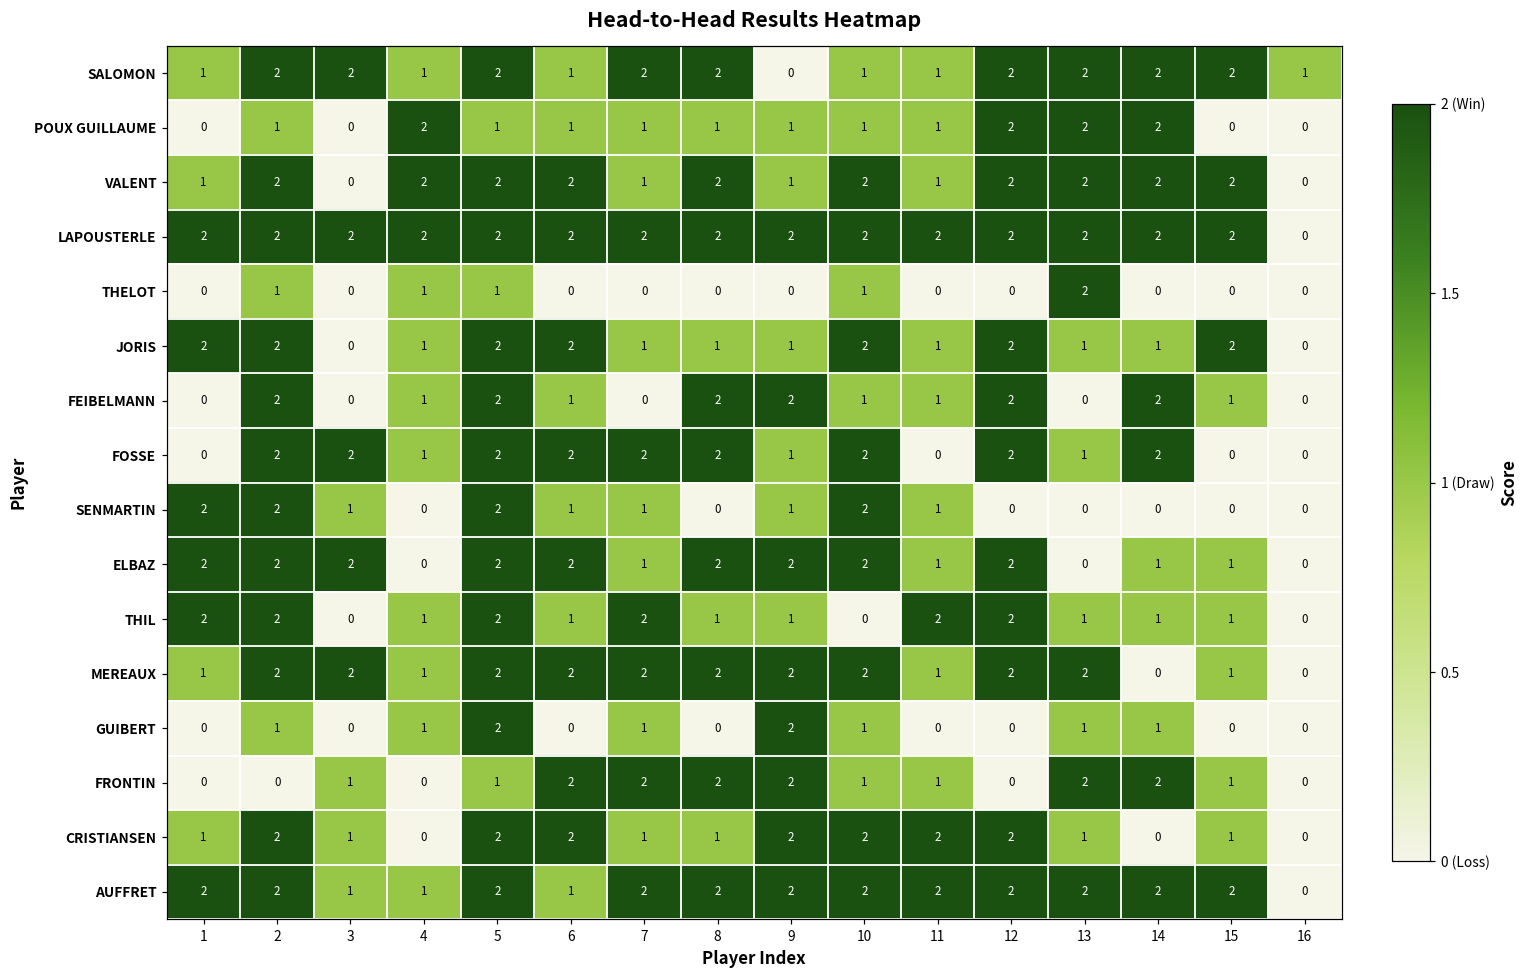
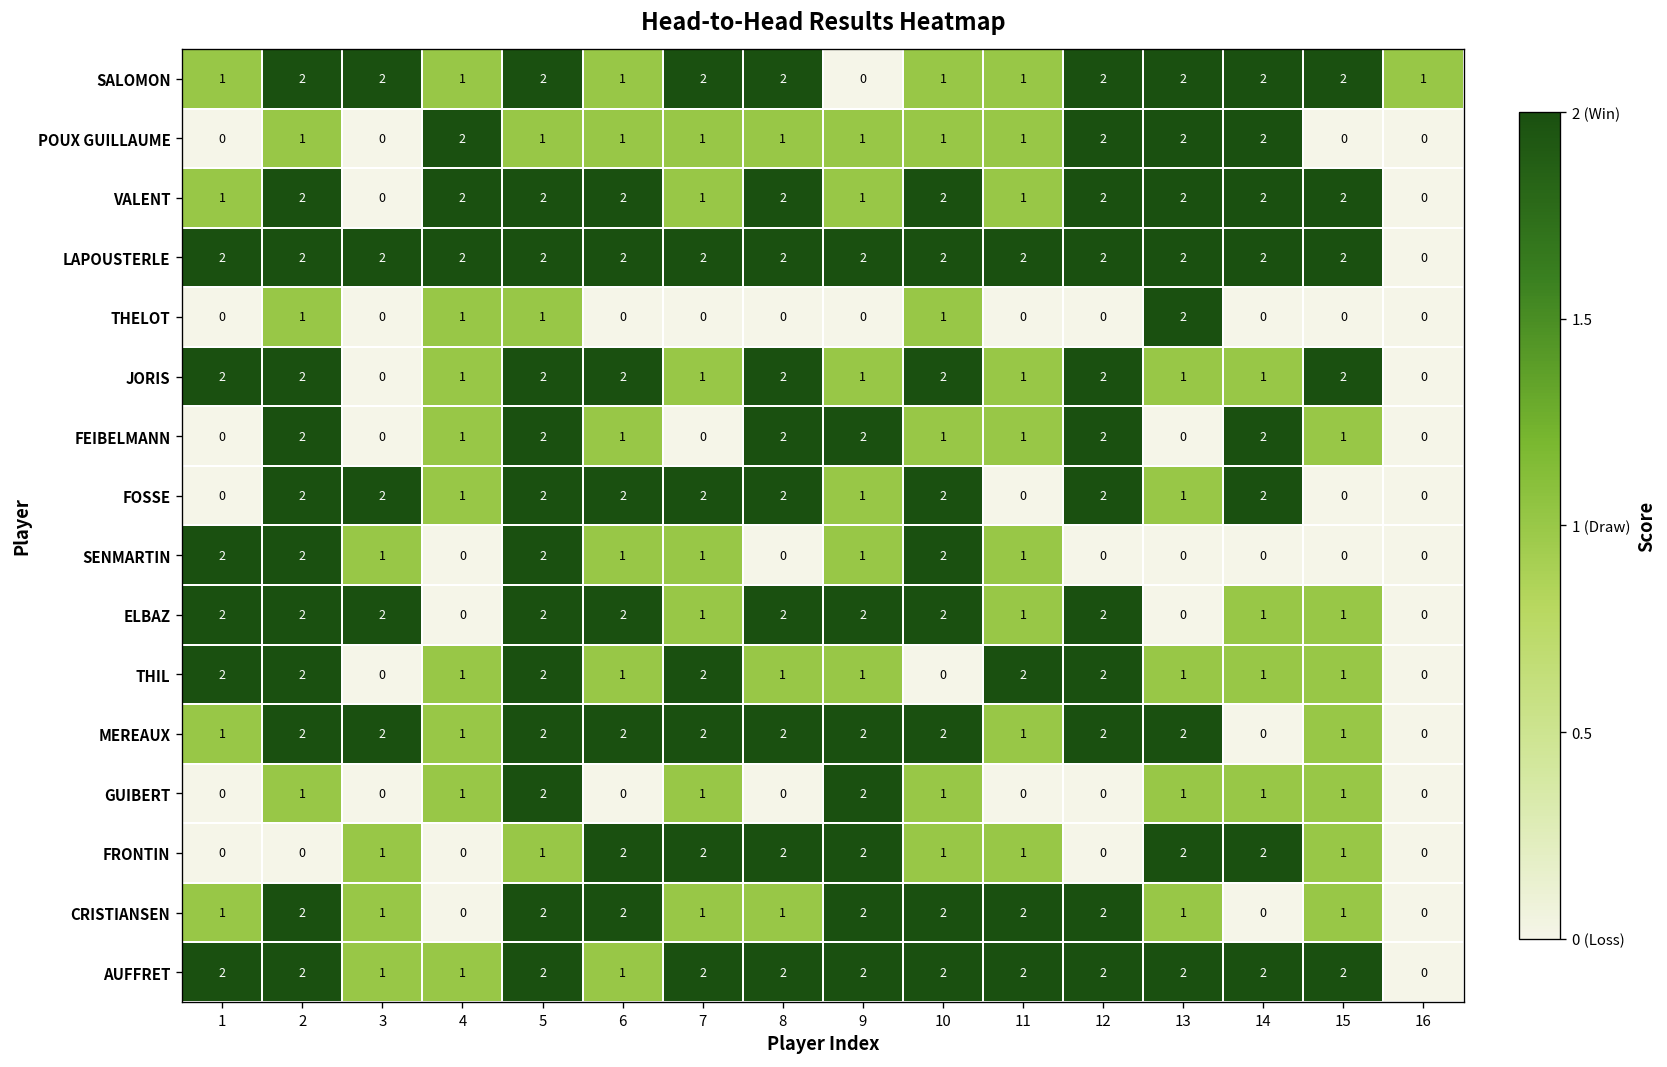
  {
    "JORIS": {
      "1": 2,
      "2": 2,
      "3": 0,
      "4": 1,
      "5": 2,
      "6": 2,
      "7": 1,
-     "8": 1,
+     "8": 2,
      "9": 1,
      "10": 2,
      "11": 1,
      "12": 2,
      "13": 1,
      "14": 1,
      "15": 2,
      "16": 0
    },
    "GUIBERT": {
      "1": 0,
      "2": 1,
      "3": 0,
      "4": 1,
      "5": 2,
      "6": 0,
      "7": 1,
      "8": 0,
      "9": 2,
      "10": 1,
      "11": 0,
      "12": 0,
      "13": 1,
      "14": 1,
-     "15": 0,
+     "15": 1,
      "16": 0
    }
  }
